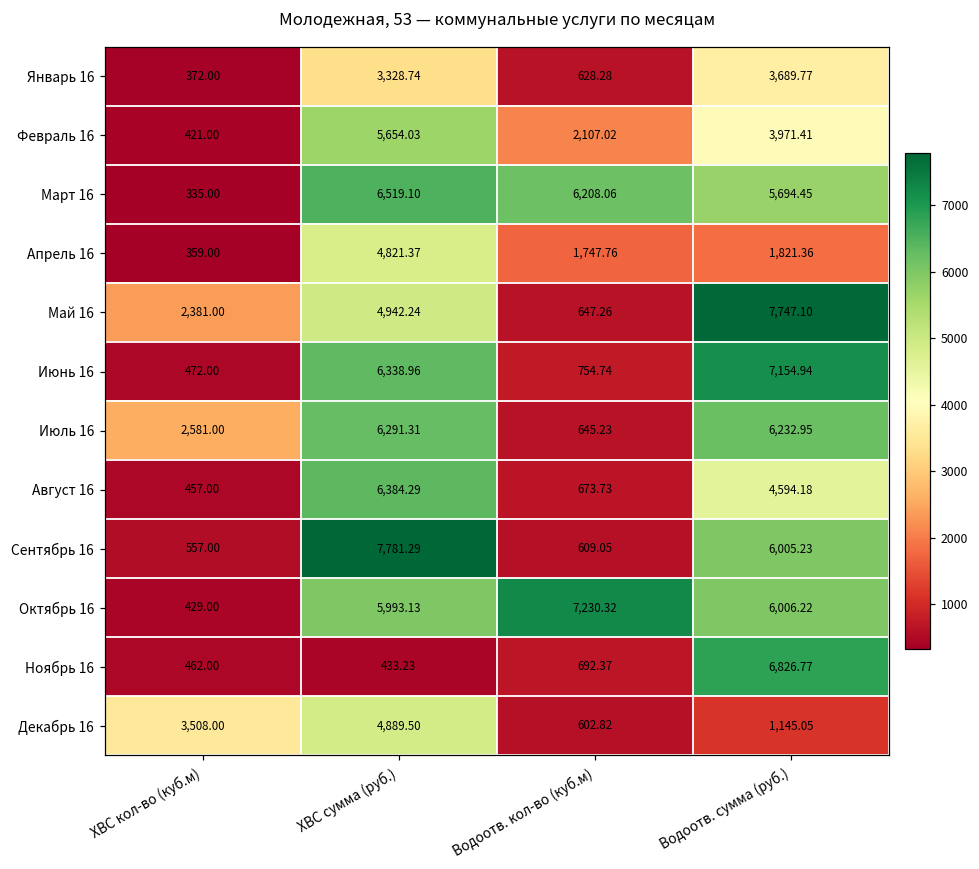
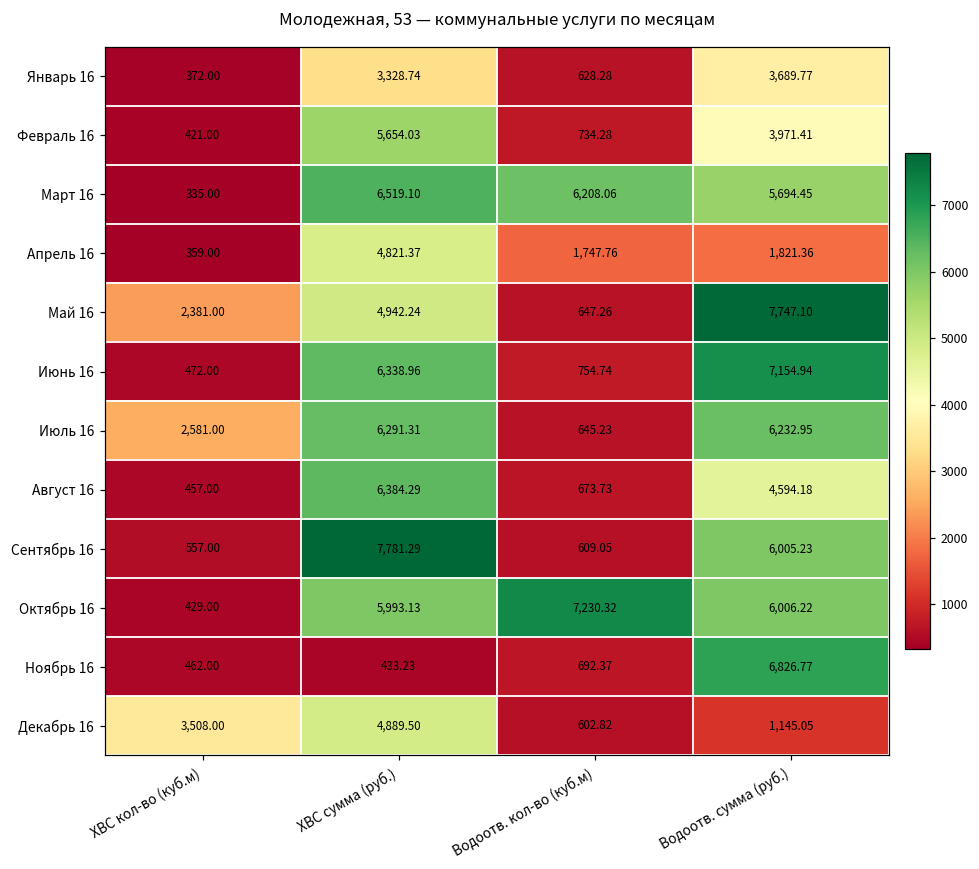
  {
    "Январь 16": {
      "ХВС кол-во (куб.м)": "372.00",
      "ХВС сумма (руб.)": "3,328.74",
      "Водоотв. кол-во (куб.м)": "628.28",
      "Водоотв. сумма (руб.)": "3,689.77"
    },
    "Февраль 16": {
      "ХВС кол-во (куб.м)": "421.00",
      "ХВС сумма (руб.)": "5,654.03",
-     "Водоотв. кол-во (куб.м)": "2,107.02",
+     "Водоотв. кол-во (куб.м)": "734.28",
      "Водоотв. сумма (руб.)": "3,971.41"
    },
    "Март 16": {
      "ХВС кол-во (куб.м)": "335.00",
      "ХВС сумма (руб.)": "6,519.10",
      "Водоотв. кол-во (куб.м)": "6,208.06",
      "Водоотв. сумма (руб.)": "5,694.45"
    },
    "Апрель 16": {
      "ХВС кол-во (куб.м)": "359.00",
      "ХВС сумма (руб.)": "4,821.37",
      "Водоотв. кол-во (куб.м)": "1,747.76",
      "Водоотв. сумма (руб.)": "1,821.36"
    },
    "Май 16": {
      "ХВС кол-во (куб.м)": "2,381.00",
      "ХВС сумма (руб.)": "4,942.24",
      "Водоотв. кол-во (куб.м)": "647.26",
      "Водоотв. сумма (руб.)": "7,747.10"
    },
    "Июнь 16": {
      "ХВС кол-во (куб.м)": "472.00",
      "ХВС сумма (руб.)": "6,338.96",
      "Водоотв. кол-во (куб.м)": "754.74",
      "Водоотв. сумма (руб.)": "7,154.94"
    },
    "Июль 16": {
      "ХВС кол-во (куб.м)": "2,581.00",
      "ХВС сумма (руб.)": "6,291.31",
      "Водоотв. кол-во (куб.м)": "645.23",
      "Водоотв. сумма (руб.)": "6,232.95"
    },
    "Август 16": {
      "ХВС кол-во (куб.м)": "457.00",
      "ХВС сумма (руб.)": "6,384.29",
      "Водоотв. кол-во (куб.м)": "673.73",
      "Водоотв. сумма (руб.)": "4,594.18"
    },
    "Сентябрь 16": {
      "ХВС кол-во (куб.м)": "557.00",
      "ХВС сумма (руб.)": "7,781.29",
      "Водоотв. кол-во (куб.м)": "609.05",
      "Водоотв. сумма (руб.)": "6,005.23"
    },
    "Октябрь 16": {
      "ХВС кол-во (куб.м)": "429.00",
      "ХВС сумма (руб.)": "5,993.13",
      "Водоотв. кол-во (куб.м)": "7,230.32",
      "Водоотв. сумма (руб.)": "6,006.22"
    },
    "Ноябрь 16": {
      "ХВС кол-во (куб.м)": "462.00",
      "ХВС сумма (руб.)": "433.23",
      "Водоотв. кол-во (куб.м)": "692.37",
      "Водоотв. сумма (руб.)": "6,826.77"
    },
    "Декабрь 16": {
      "ХВС кол-во (куб.м)": "3,508.00",
      "ХВС сумма (руб.)": "4,889.50",
      "Водоотв. кол-во (куб.м)": "602.82",
      "Водоотв. сумма (руб.)": "1,145.05"
    }
  }
